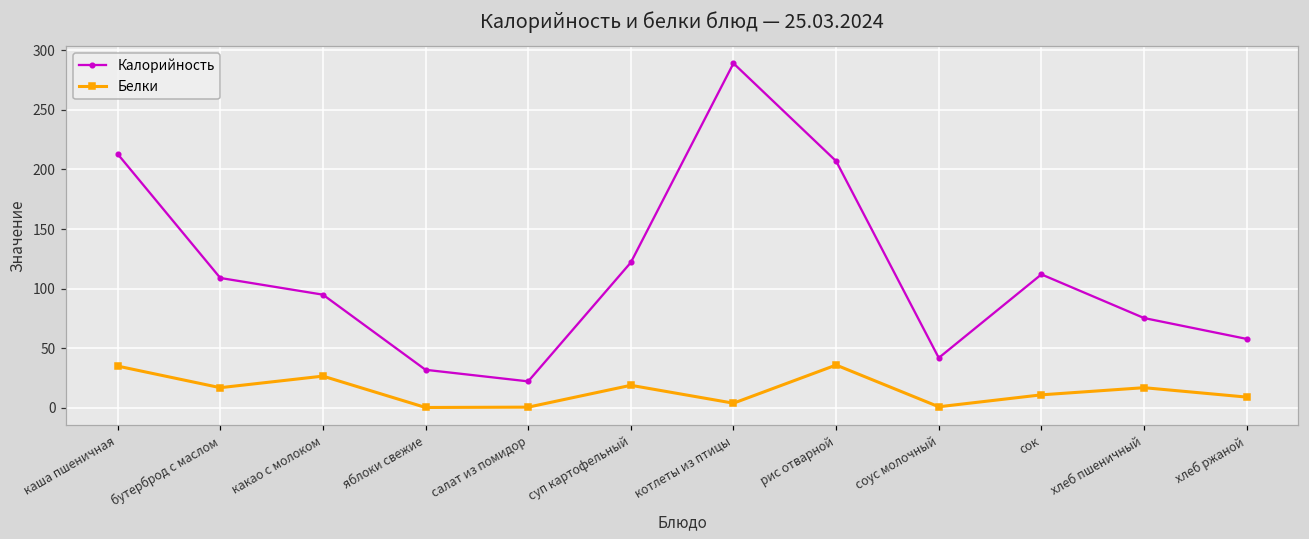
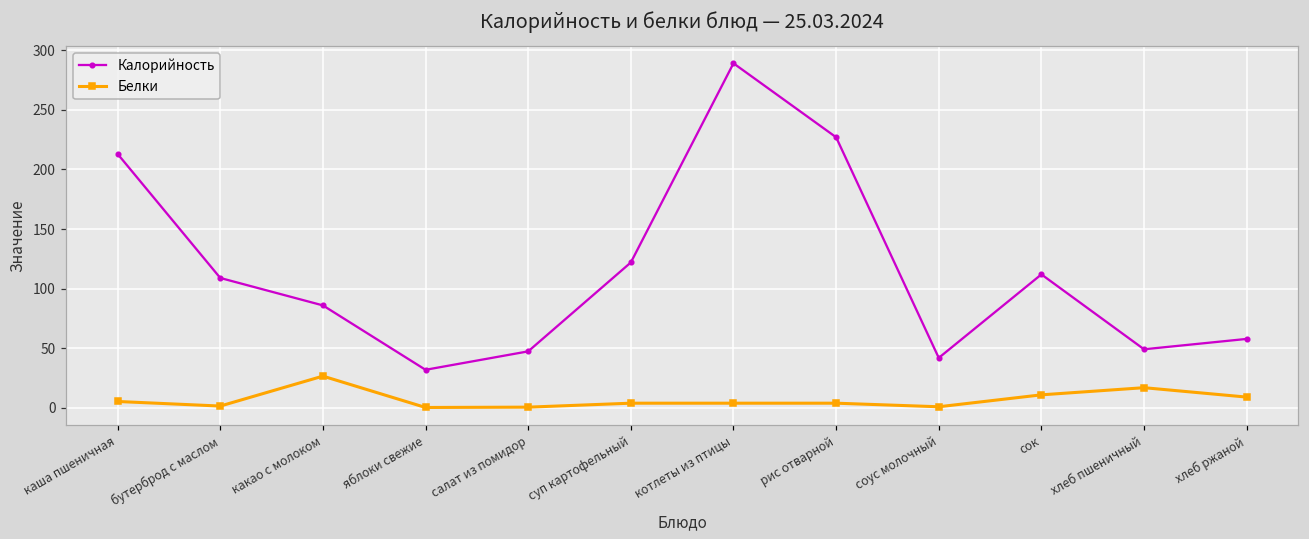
  {
    "Калорийность": {
      "каша пшеничная": 213,
      "бутерброд с маслом": 109,
-     "какао с молоком": 95,
+     "какао с молоком": 86,
      "яблоки свежие": 32,
-     "салат из помидор": 22,
+     "салат из помидор": 47,
      "суп картофельный": 122,
      "котлеты из птицы": 289,
-     "рис отварной": 207,
+     "рис отварной": 227,
      "соус молочный": 42,
      "сок": 112,
-     "хлеб пшеничный": 75,
+     "хлеб пшеничный": 49,
      "хлеб ржаной": 58
    },
    "Белки": {
-     "каша пшеничная": 35,
-     "бутерброд с маслом": 17,
+     "каша пшеничная": 5,
+     "бутерброд с маслом": 2,
      "какао с молоком": 27,
      "яблоки свежие": 0,
      "салат из помидор": 1,
-     "суп картофельный": 19,
+     "суп картофельный": 4,
      "котлеты из птицы": 4,
-     "рис отварной": 36,
+     "рис отварной": 4,
      "соус молочный": 1,
      "сок": 11,
      "хлеб пшеничный": 17,
      "хлеб ржаной": 9
    }
  }
